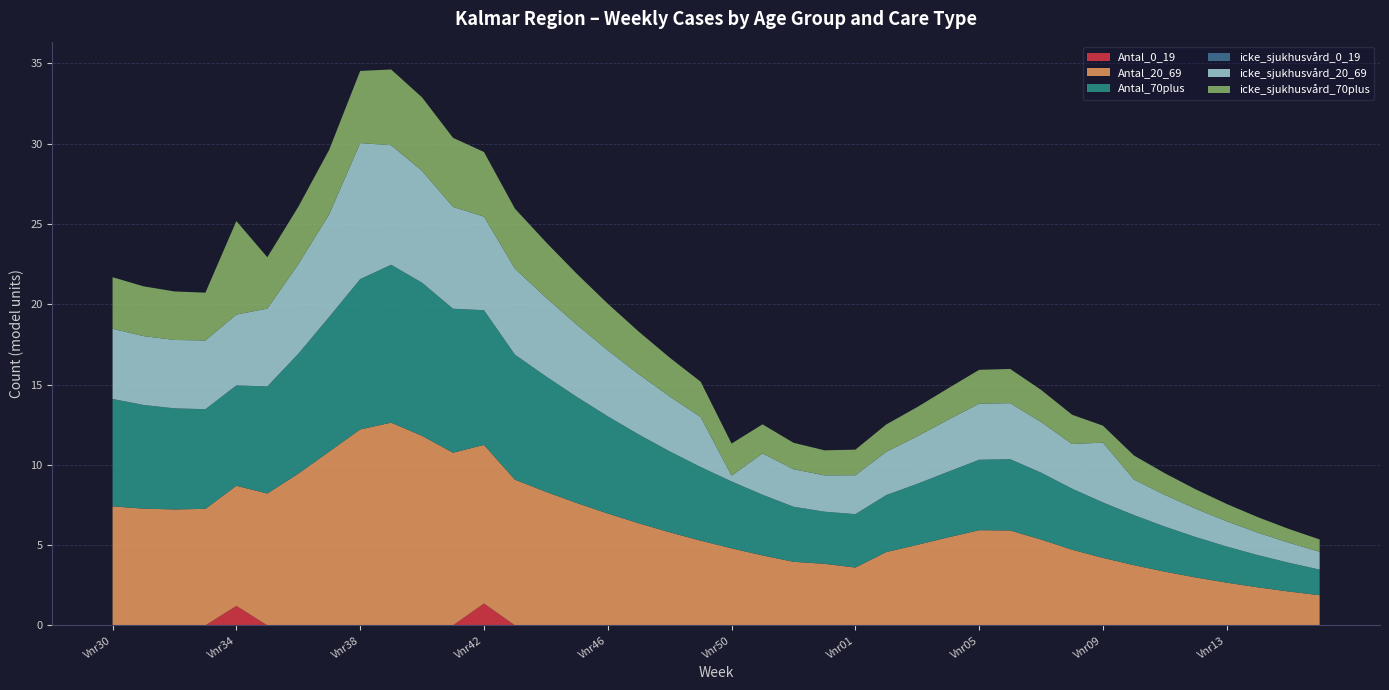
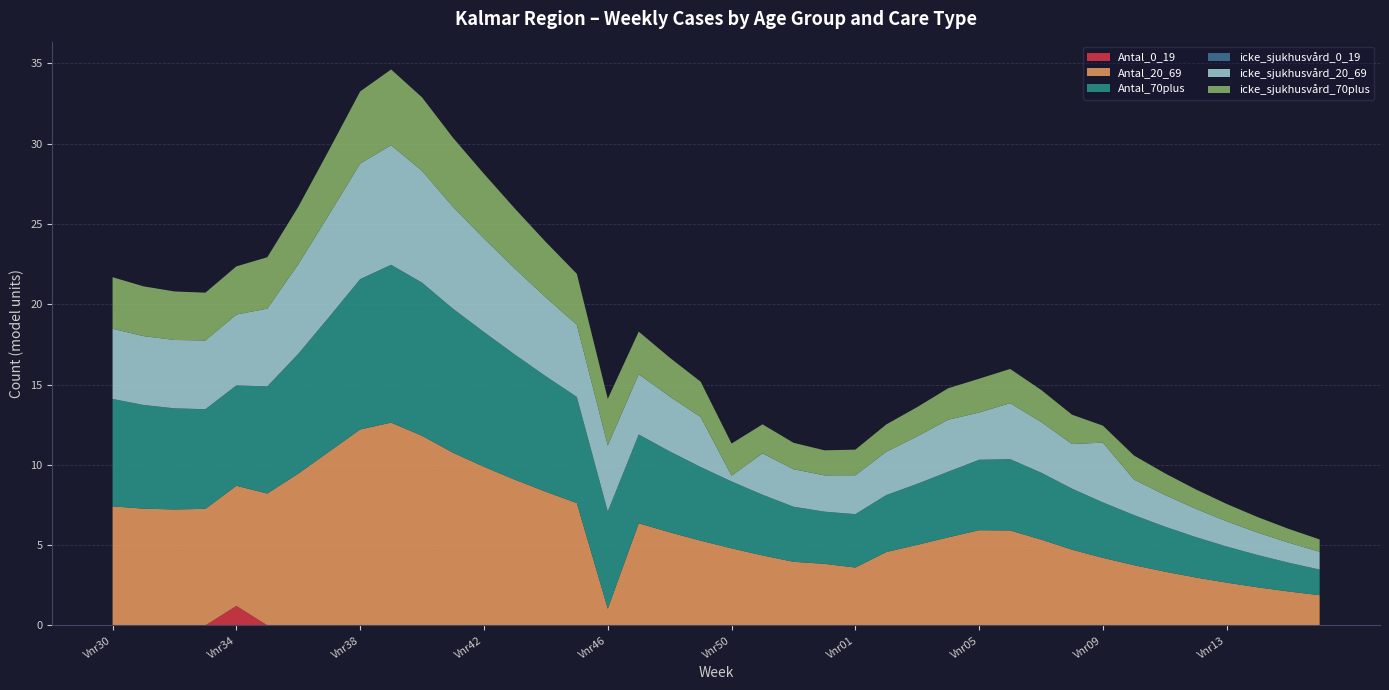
  {
    "Antal_0_19": {
      "Vnr34": 1.2,
-     "Vnr42": 1.4
+     "Vnr42": 0.0
    },
    "Antal_20_69": {
      "Vnr30": 7.4,
      "Vnr34": 7.5,
      "Vnr38": 12.2,
      "Vnr42": 9.9,
-     "Vnr46": 7.0,
+     "Vnr46": 1.0,
      "Vnr50": 4.8,
      "Vnr01": 3.6,
      "Vnr05": 5.9,
      "Vnr09": 4.2,
      "Vnr13": 2.7
    },
    "icke_sjukhusvård_20_69": {
      "Vnr30": 4.4,
      "Vnr34": 4.4,
-     "Vnr38": 8.5,
+     "Vnr38": 7.2,
      "Vnr42": 5.8,
      "Vnr46": 4.1,
      "Vnr50": 0.4,
      "Vnr01": 2.4,
-     "Vnr05": 3.5,
+     "Vnr05": 2.9,
      "Vnr09": 3.7,
      "Vnr13": 1.6
    },
    "icke_sjukhusvård_70plus": {
      "Vnr30": 3.2,
-     "Vnr34": 5.8,
+     "Vnr34": 3.0,
      "Vnr38": 4.5,
      "Vnr42": 4.0,
      "Vnr46": 2.9,
      "Vnr50": 2.0,
      "Vnr01": 1.6,
      "Vnr05": 2.1,
      "Vnr09": 1.1,
      "Vnr13": 1.1
    }
  }
